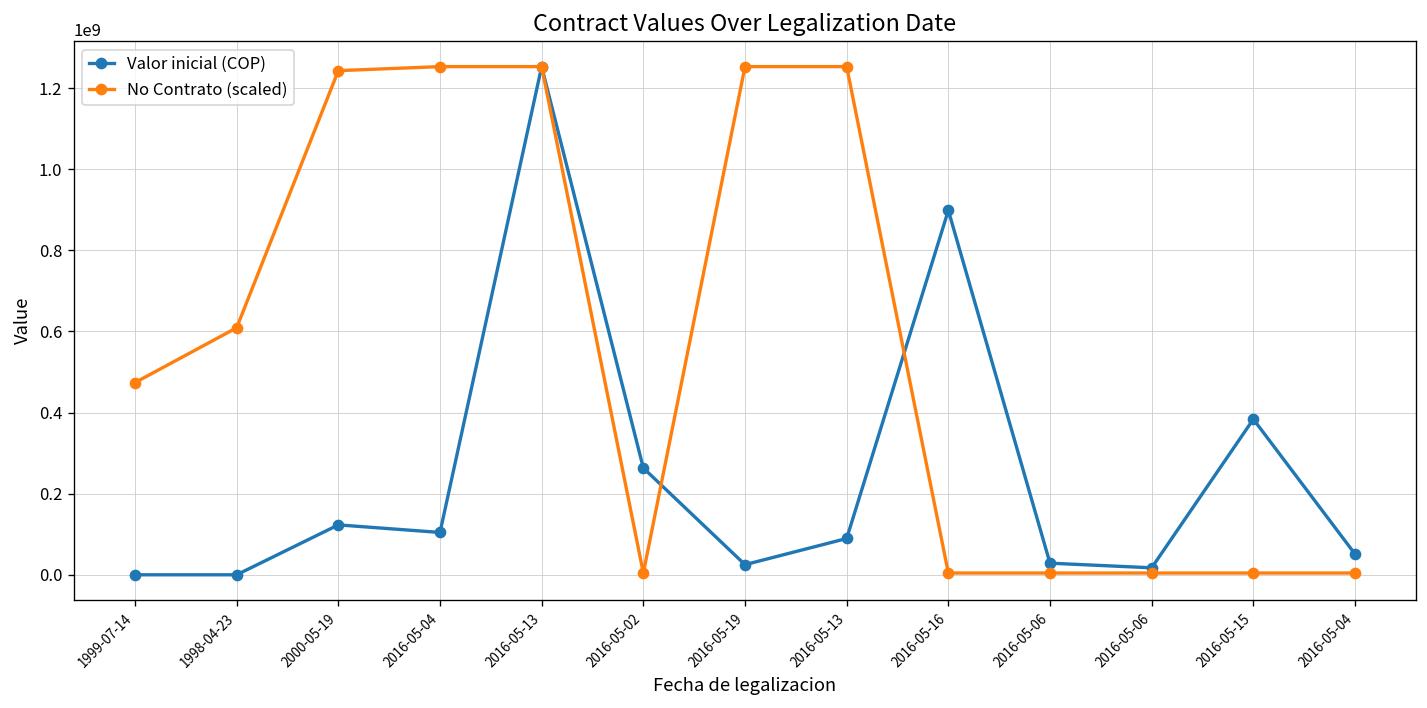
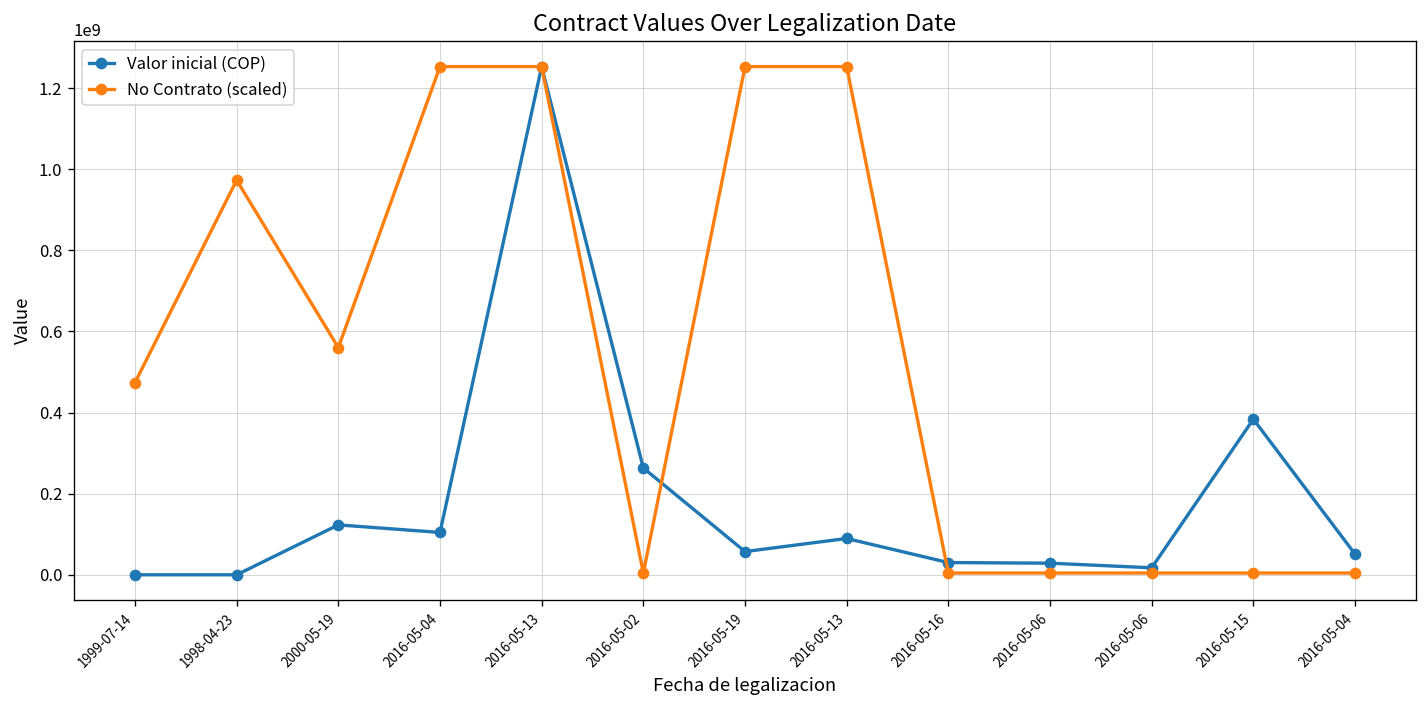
  {
    "Valor inicial (COP)": {
      "1999-07-14": 0,
      "1998-04-23": 0,
      "2000-05-19": 120000000,
      "2016-05-02": 260000000,
-     "2016-05-19": 30000000,
-     "2016-05-16": 900000000,
+     "2016-05-19": 60000000,
+     "2016-05-16": 30000000,
      "2016-05-15": 380000000
    },
    "No Contrato (scaled)": {
      "1999-07-14": 470000000,
-     "1998-04-23": 610000000,
-     "2000-05-19": 1240000000,
+     "1998-04-23": 970000000,
+     "2000-05-19": 560000000,
      "2016-05-02": 0,
      "2016-05-19": 1250000000,
      "2016-05-16": 0,
      "2016-05-15": 0
    }
  }
